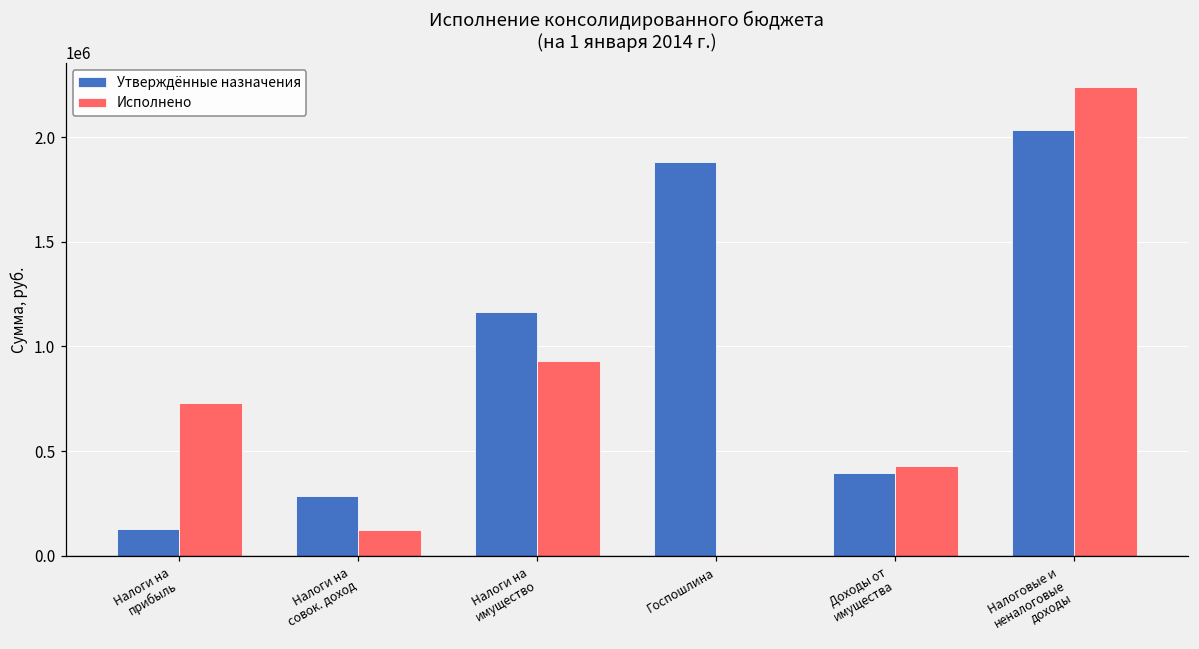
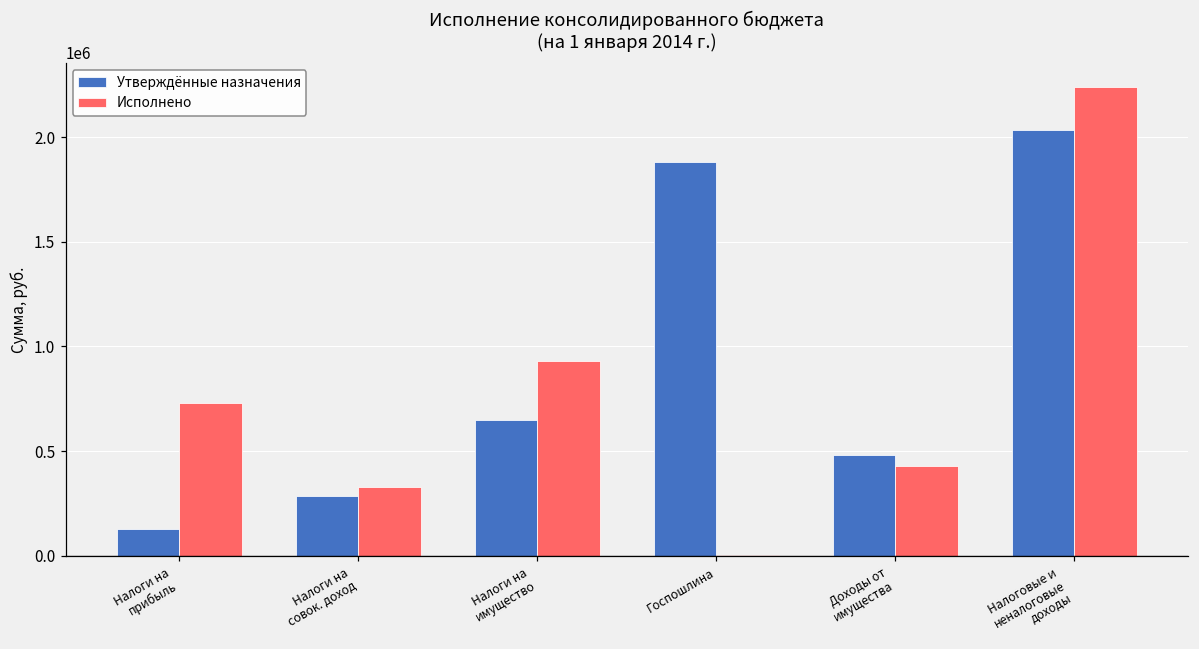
  {
    "Утверждённые назначения": {
      "Налоги на прибыль": 130000,
      "Налоги на совок. доход": 280000,
-     "Налоги на имущество": 1170000,
+     "Налоги на имущество": 650000,
      "Госпошлина": 1880000,
-     "Доходы от имущества": 400000,
+     "Доходы от имущества": 480000,
      "Налоговые и неналоговые доходы": 2040000
    },
    "Исполнено": {
      "Налоги на прибыль": 730000,
-     "Налоги на совок. доход": 130000,
+     "Налоги на совок. доход": 330000,
      "Налоги на имущество": 930000,
      "Доходы от имущества": 430000,
      "Налоговые и неналоговые доходы": 2240000
    }
  }
